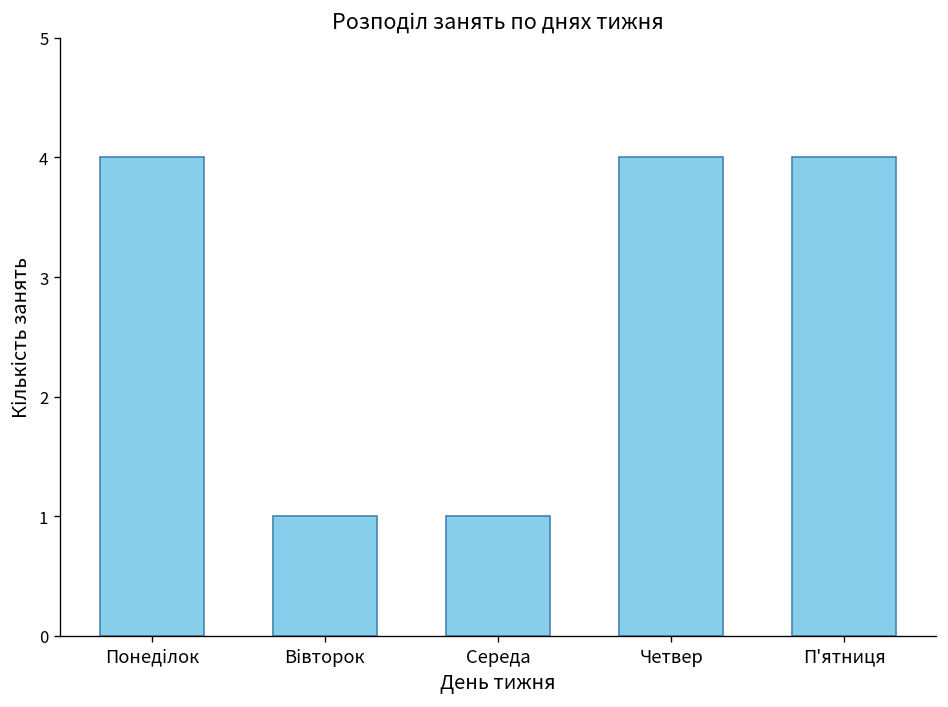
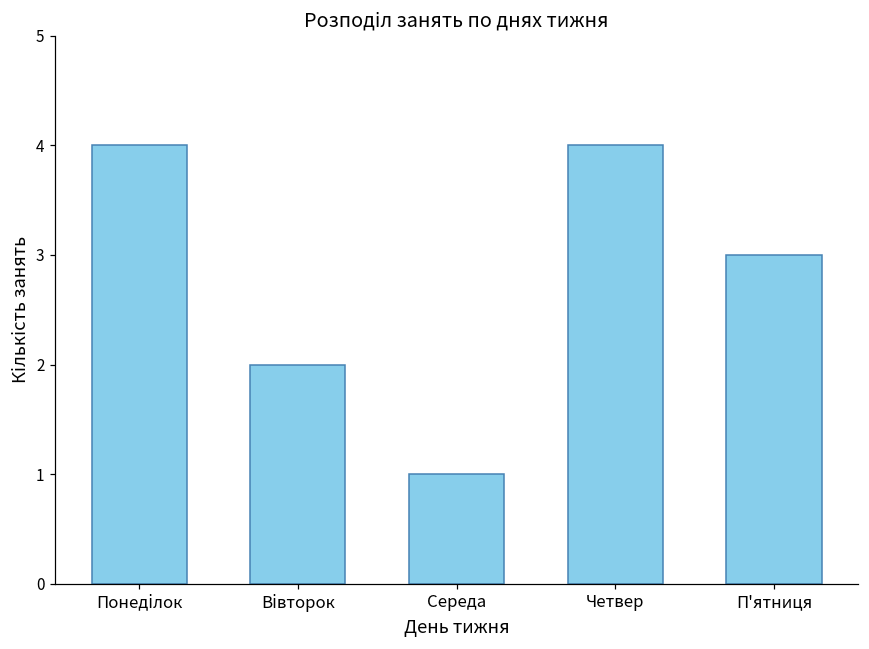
  {
    "Понеділок": 4,
-   "Вівторок": 1,
+   "Вівторок": 2,
    "Середа": 1,
    "Четвер": 4,
-   "П'ятниця": 4
+   "П'ятниця": 3
  }
